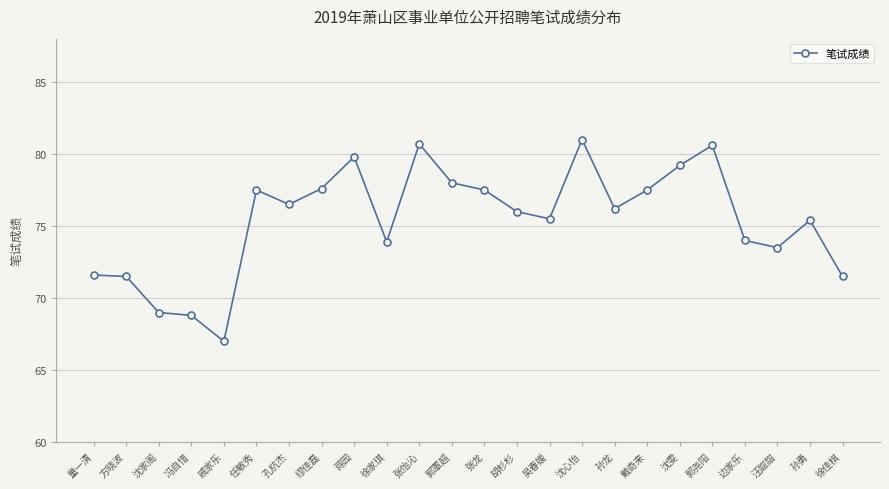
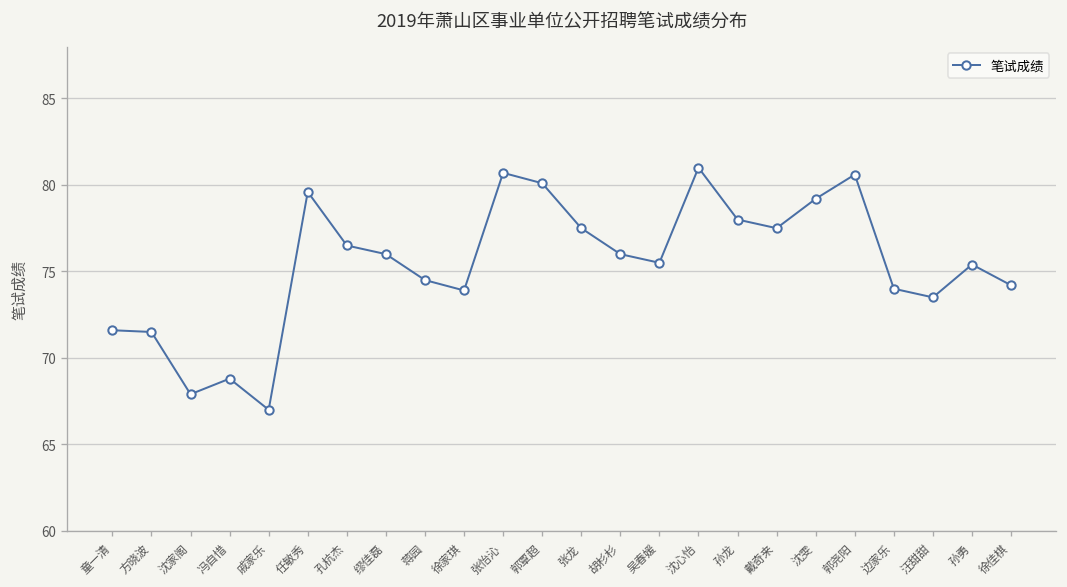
  {
    "童一清": 71.6,
    "方晓波": 71.5,
-   "沈家阁": 69.0,
+   "沈家阁": 67.9,
    "冯自惜": 68.8,
    "戚家乐": 67.0,
-   "任敏秀": 77.5,
+   "任敏秀": 79.6,
    "孔杭杰": 76.5,
-   "缪佳磊": 77.6,
-   "蒋园": 79.8,
+   "缪佳磊": 76.0,
+   "蒋园": 74.5,
    "徐家琪": 73.9,
    "张怡沁": 80.7,
-   "郭覃超": 78.0,
+   "郭覃超": 80.1,
    "张龙": 77.5,
    "胡杉杉": 76.0,
    "吴春媛": 75.5,
    "沈心怡": 81.0,
-   "孙龙": 76.2,
+   "孙龙": 78.0,
    "戴奇来": 77.5,
    "沈雯": 79.2,
    "郭尧阳": 80.6,
    "边家乐": 74.0,
    "汪甜甜": 73.5,
    "孙勇": 75.4,
-   "徐佳棋": 71.5
+   "徐佳棋": 74.2
  }
